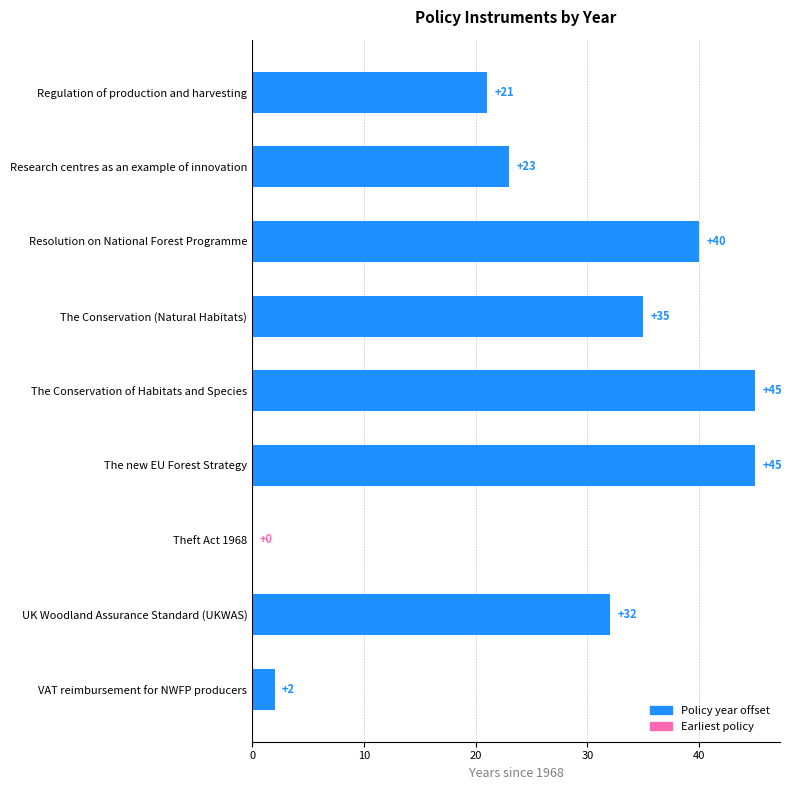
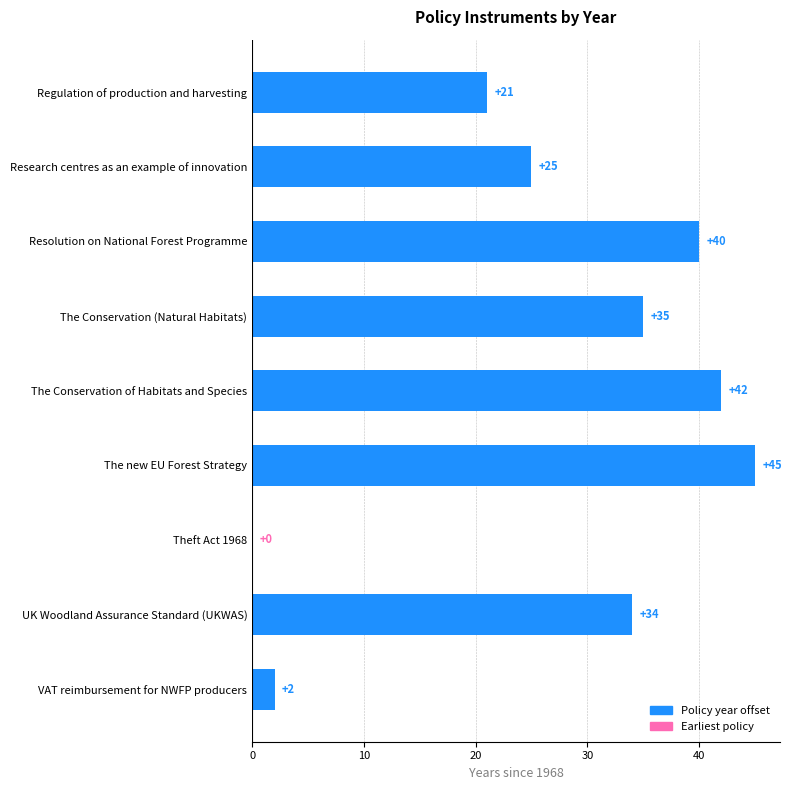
  {
    "Regulation of production and harvesting": "+21",
-   "Research centres as an example of innovation": "+23",
+   "Research centres as an example of innovation": "+25",
    "Resolution on National Forest Programme": "+40",
    "The Conservation (Natural Habitats)": "+35",
-   "The Conservation of Habitats and Species": "+45",
+   "The Conservation of Habitats and Species": "+42",
    "The new EU Forest Strategy": "+45",
    "Theft Act 1968": "+0",
-   "UK Woodland Assurance Standard (UKWAS)": "+32",
+   "UK Woodland Assurance Standard (UKWAS)": "+34",
    "VAT reimbursement for NWFP producers": "+2"
  }
